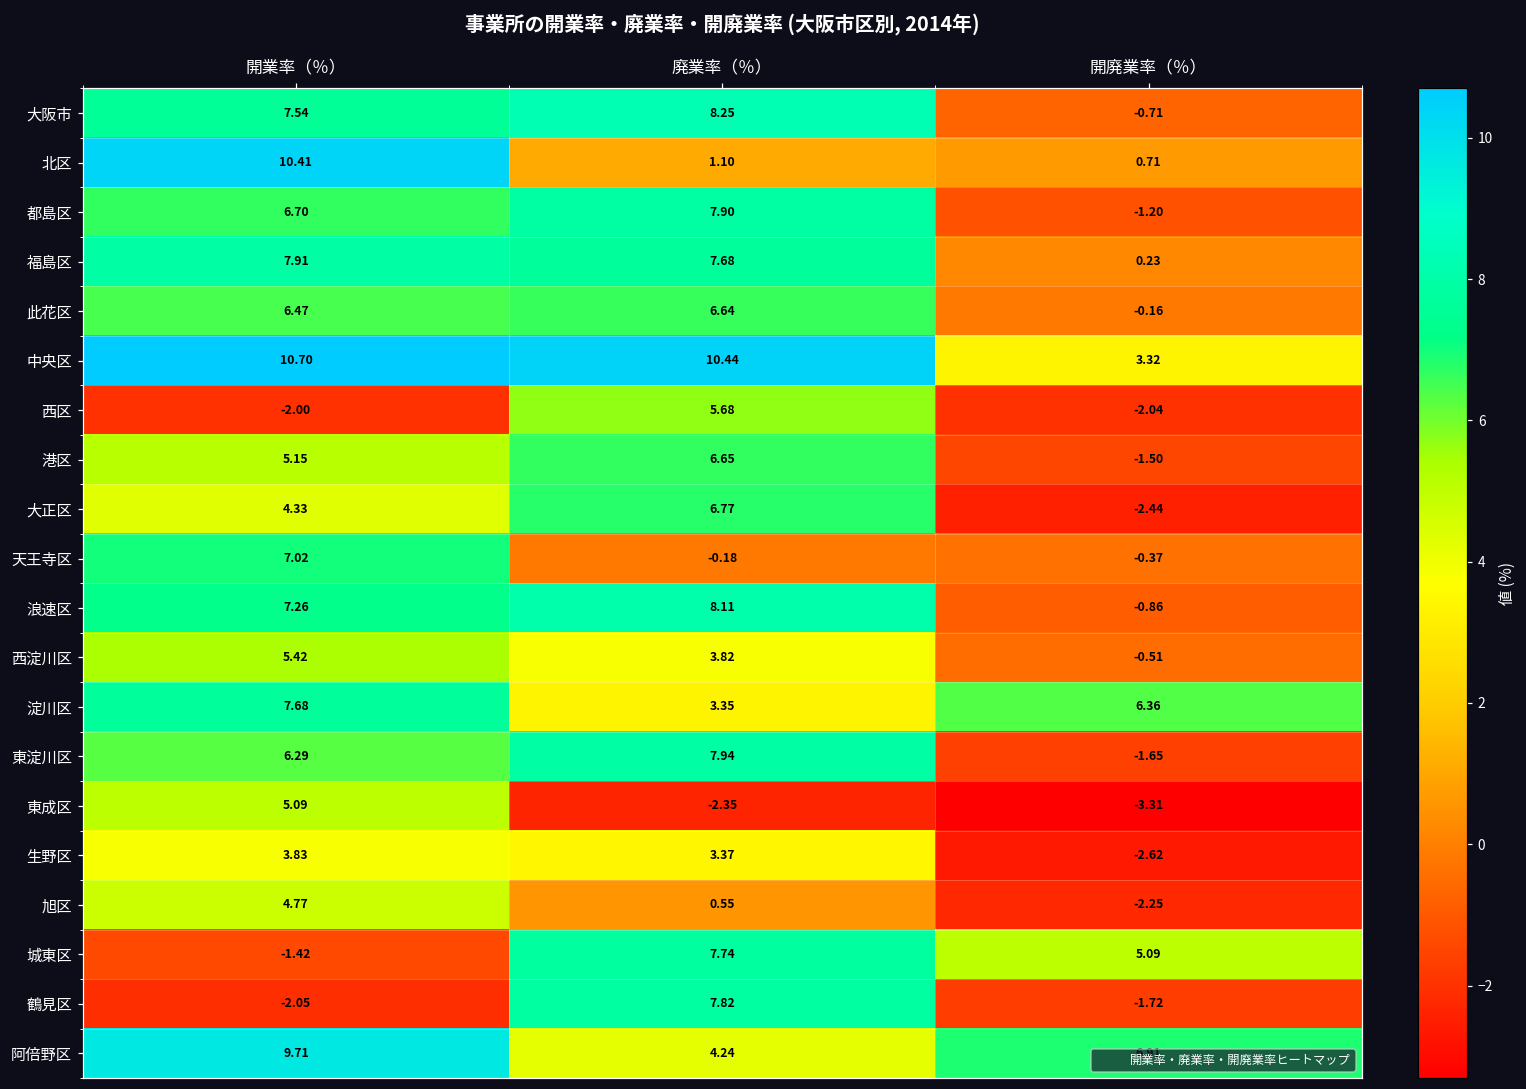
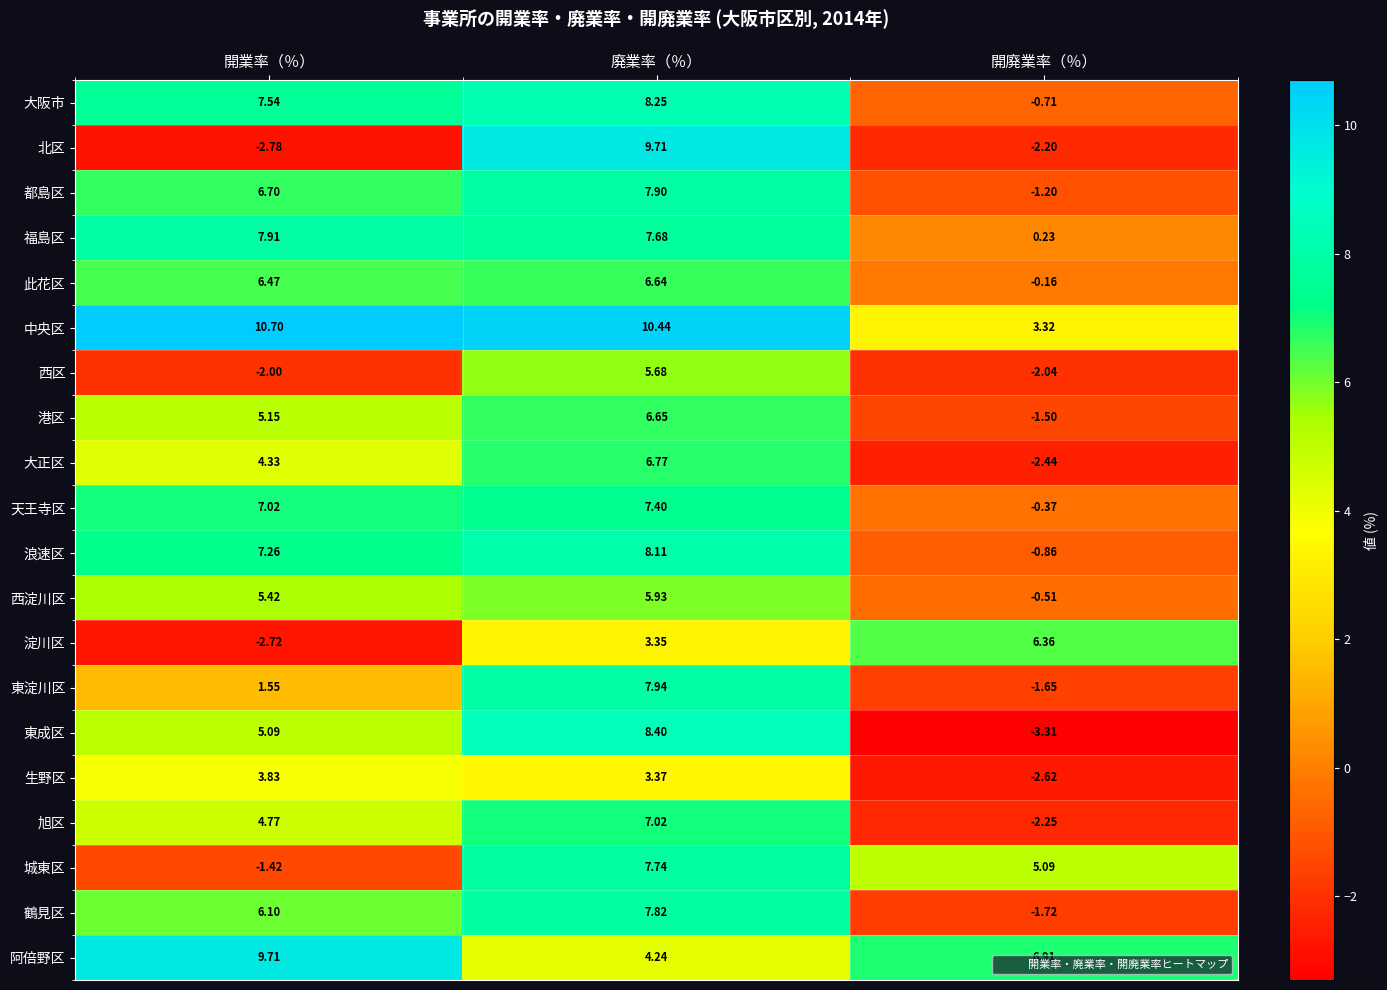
  {
    "大阪市": {
      "開業率（％）": 7.54,
      "廃業率（％）": 8.25,
      "開廃業率（％）": -0.71
    },
    "北区": {
-     "開業率（％）": 10.41,
-     "廃業率（％）": 1.10,
-     "開廃業率（％）": 0.71
+     "開業率（％）": -2.78,
+     "廃業率（％）": 9.71,
+     "開廃業率（％）": -2.20
    },
    "都島区": {
      "開業率（％）": 6.70,
      "廃業率（％）": 7.90,
      "開廃業率（％）": -1.20
    },
    "福島区": {
      "開業率（％）": 7.91,
      "廃業率（％）": 7.68,
      "開廃業率（％）": 0.23
    },
    "此花区": {
      "開業率（％）": 6.47,
      "廃業率（％）": 6.64,
      "開廃業率（％）": -0.16
    },
    "中央区": {
      "開業率（％）": 10.70,
      "廃業率（％）": 10.44,
      "開廃業率（％）": 3.32
    },
    "西区": {
      "開業率（％）": -2.00,
      "廃業率（％）": 5.68,
      "開廃業率（％）": -2.04
    },
    "港区": {
      "開業率（％）": 5.15,
      "廃業率（％）": 6.65,
      "開廃業率（％）": -1.50
    },
    "大正区": {
      "開業率（％）": 4.33,
      "廃業率（％）": 6.77,
      "開廃業率（％）": -2.44
    },
    "天王寺区": {
      "開業率（％）": 7.02,
-     "廃業率（％）": -0.18,
+     "廃業率（％）": 7.40,
      "開廃業率（％）": -0.37
    },
    "浪速区": {
      "開業率（％）": 7.26,
      "廃業率（％）": 8.11,
      "開廃業率（％）": -0.86
    },
    "西淀川区": {
      "開業率（％）": 5.42,
-     "廃業率（％）": 3.82,
+     "廃業率（％）": 5.93,
      "開廃業率（％）": -0.51
    },
    "淀川区": {
-     "開業率（％）": 7.68,
+     "開業率（％）": -2.72,
      "廃業率（％）": 3.35,
      "開廃業率（％）": 6.36
    },
    "東淀川区": {
-     "開業率（％）": 6.29,
+     "開業率（％）": 1.55,
      "廃業率（％）": 7.94,
      "開廃業率（％）": -1.65
    },
    "東成区": {
      "開業率（％）": 5.09,
-     "廃業率（％）": -2.35,
+     "廃業率（％）": 8.40,
      "開廃業率（％）": -3.31
    },
    "生野区": {
      "開業率（％）": 3.83,
      "廃業率（％）": 3.37,
      "開廃業率（％）": -2.62
    },
    "旭区": {
      "開業率（％）": 4.77,
-     "廃業率（％）": 0.55,
+     "廃業率（％）": 7.02,
      "開廃業率（％）": -2.25
    },
    "城東区": {
      "開業率（％）": -1.42,
      "廃業率（％）": 7.74,
      "開廃業率（％）": 5.09
    },
    "鶴見区": {
-     "開業率（％）": -2.05,
+     "開業率（％）": 6.10,
      "廃業率（％）": 7.82,
      "開廃業率（％）": -1.72
    },
    "阿倍野区": {
      "開業率（％）": 9.71,
      "廃業率（％）": 4.24
    }
  }
